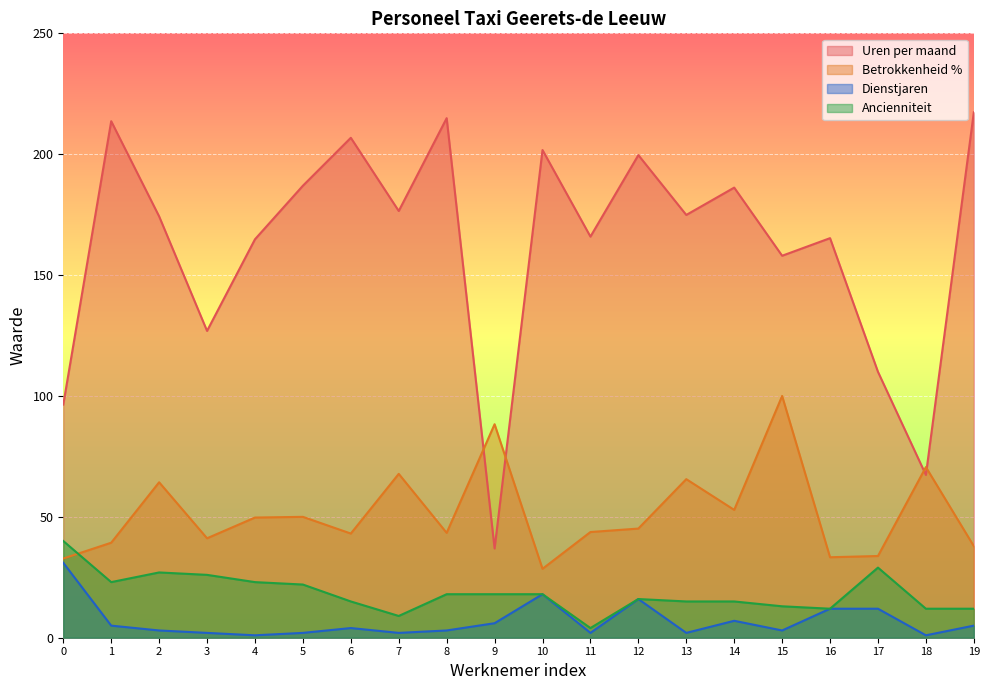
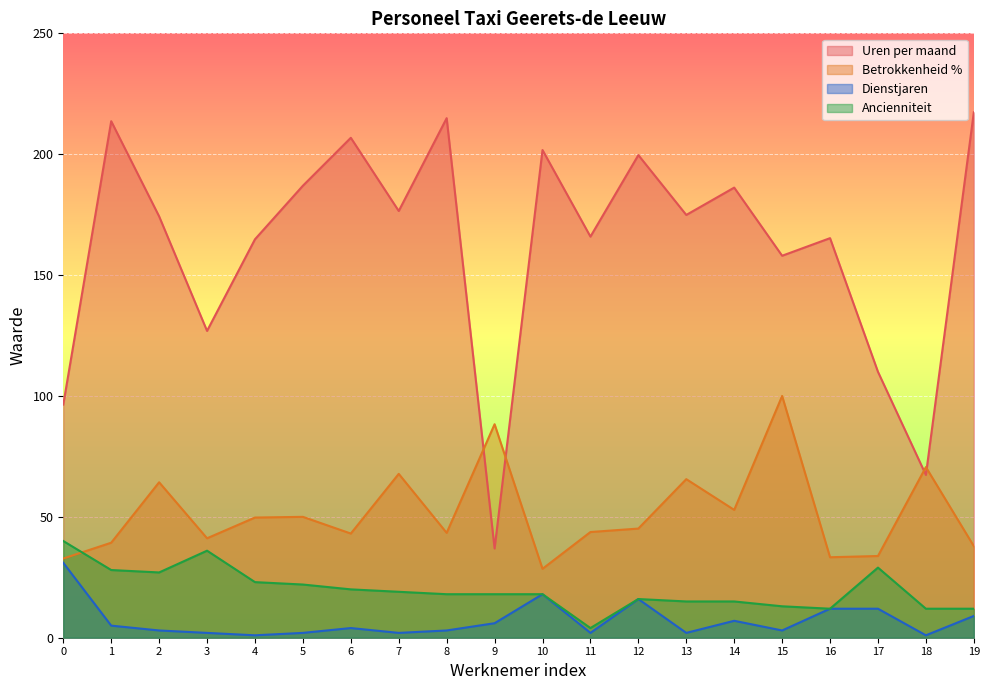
  {
    "Dienstjaren": {
      "0": 31,
      "1": 5,
      "2": 3,
      "3": 2,
      "4": 1,
      "5": 2,
      "6": 4,
      "7": 2,
      "8": 3,
      "9": 6,
      "11": 2,
      "13": 2,
      "14": 7,
      "15": 3,
      "17": 12,
      "18": 1,
-     "19": 5
+     "19": 9
    },
    "Ancienniteit": {
      "0": 40,
-     "1": 23,
+     "1": 28,
      "2": 27,
-     "3": 26,
+     "3": 36,
      "4": 23,
      "5": 22,
-     "6": 15,
-     "7": 9,
+     "6": 20,
+     "7": 19,
      "8": 18,
      "9": 18,
      "11": 4,
      "13": 15,
      "14": 15,
      "15": 13,
      "17": 29,
      "18": 12,
      "19": 12
    }
  }
